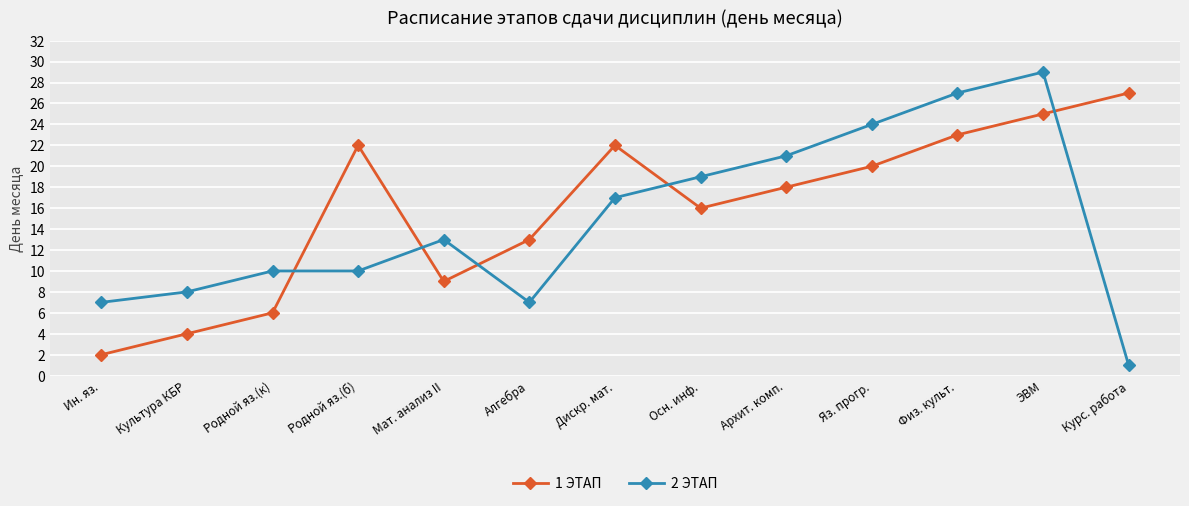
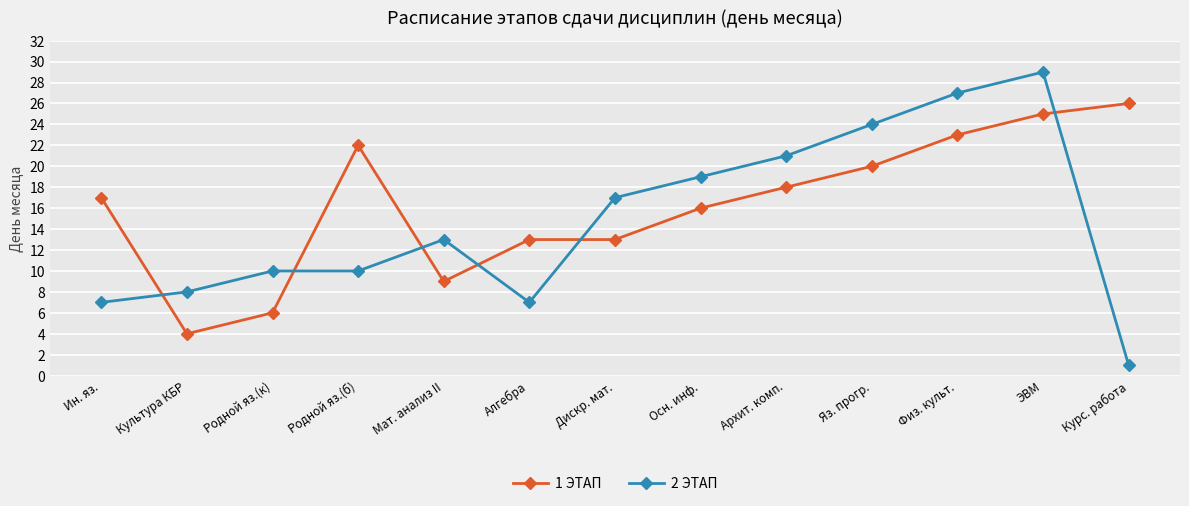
  {
    "1 ЭТАП": {
-     "Ин. яз.": 2,
+     "Ин. яз.": 17,
      "Культура КБР": 4,
      "Родной яз.(к)": 6,
      "Родной яз.(б)": 22,
      "Мат. анализ II": 9,
      "Алгебра": 13,
-     "Дискр. мат.": 22,
+     "Дискр. мат.": 13,
      "Осн. инф.": 16,
      "Архит. комп.": 18,
      "Яз. прогр.": 20,
      "Физ. культ.": 23,
      "ЭВМ": 25,
-     "Курс. работа": 27
+     "Курс. работа": 26
    },
    "2 ЭТАП": {
      "Ин. яз.": 7,
      "Культура КБР": 8,
      "Родной яз.(к)": 10,
      "Родной яз.(б)": 10,
      "Мат. анализ II": 13,
      "Алгебра": 7,
      "Дискр. мат.": 17,
      "Осн. инф.": 19,
      "Архит. комп.": 21,
      "Яз. прогр.": 24,
      "Физ. культ.": 27,
      "ЭВМ": 29,
      "Курс. работа": 1
    }
  }
